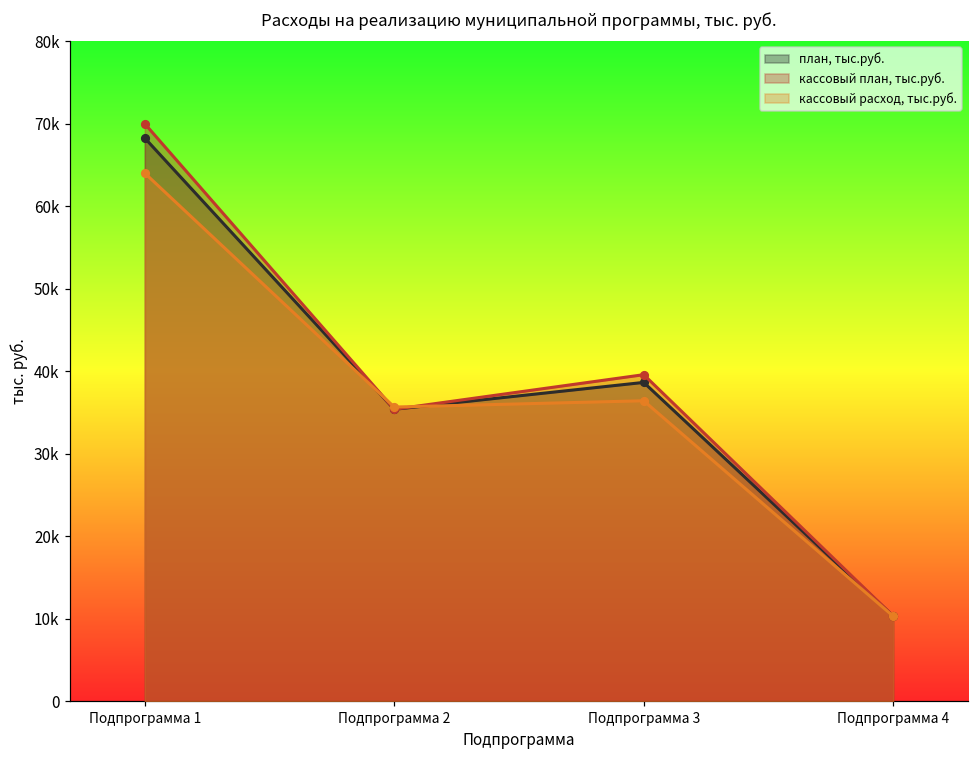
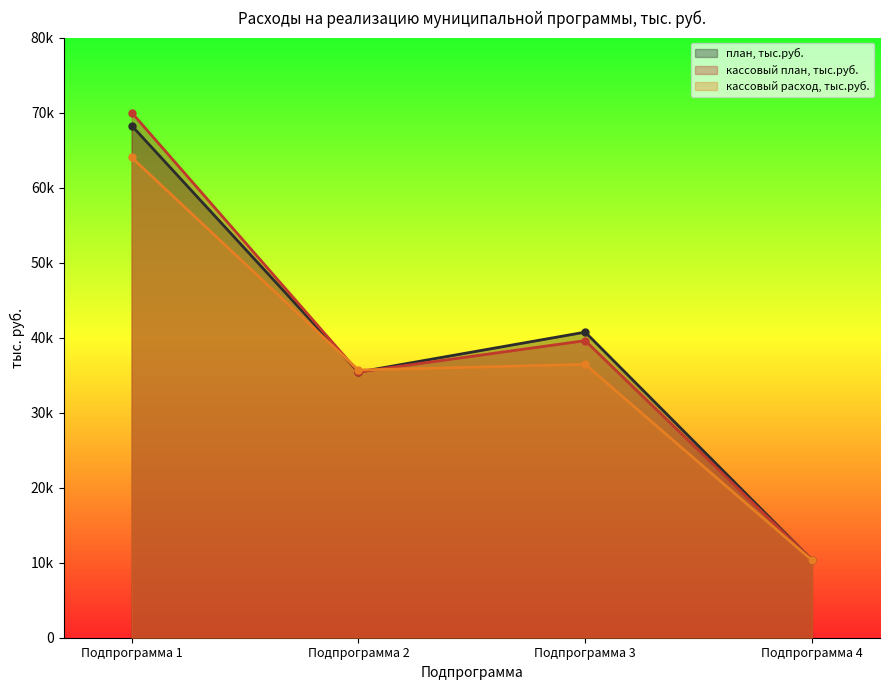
  {
    "план, тыс.руб.": {
      "Подпрограмма 1": 68000,
-     "Подпрограмма 3": 39000
+     "Подпрограмма 3": 41000
    }
  }
